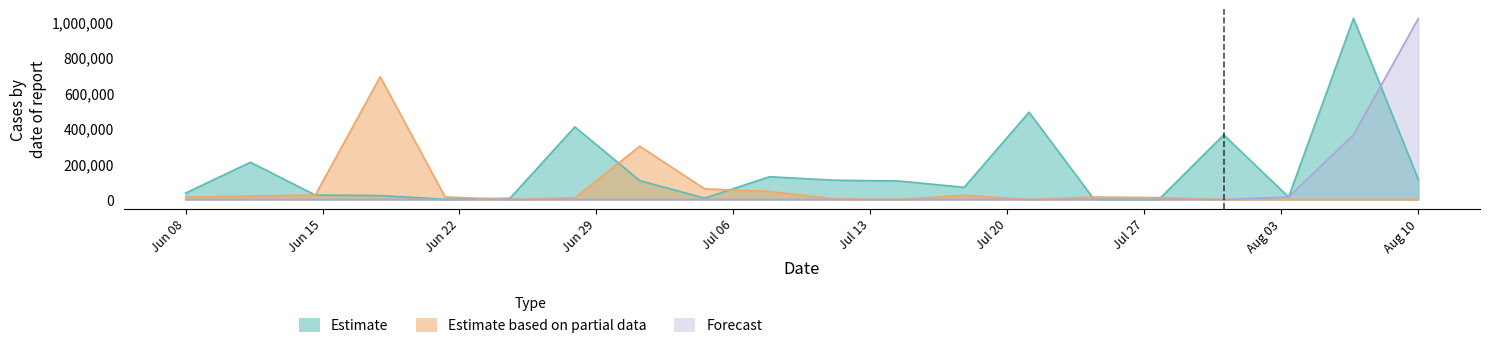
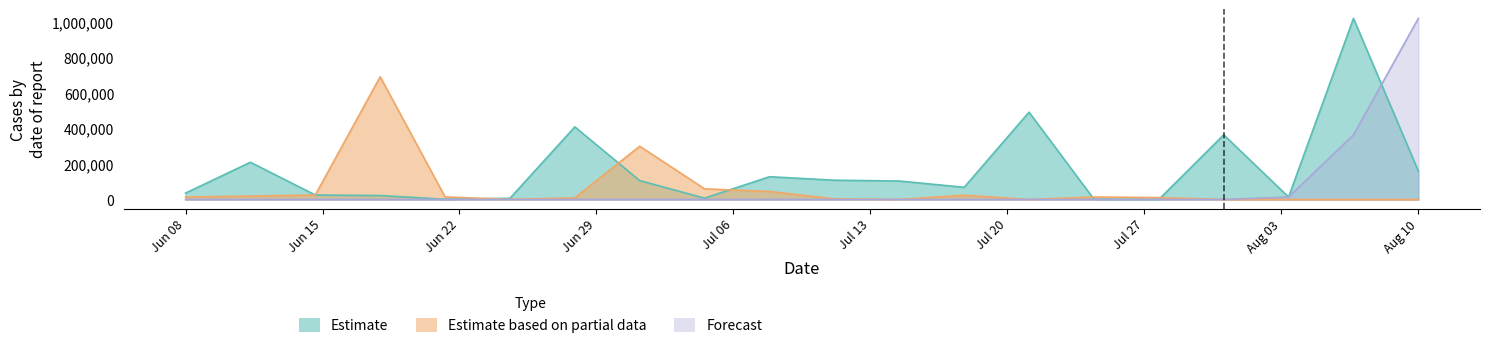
  {
    "Estimate": {
      "Jun 08": "40,000",
-     "Aug 10": "110,000"
+     "Aug 10": "160,000"
    },
    "Estimate based on partial data": {
      "Aug 10": "0"
    },
    "Forecast": {
      "Aug 10": "1,020,000"
    }
  }
